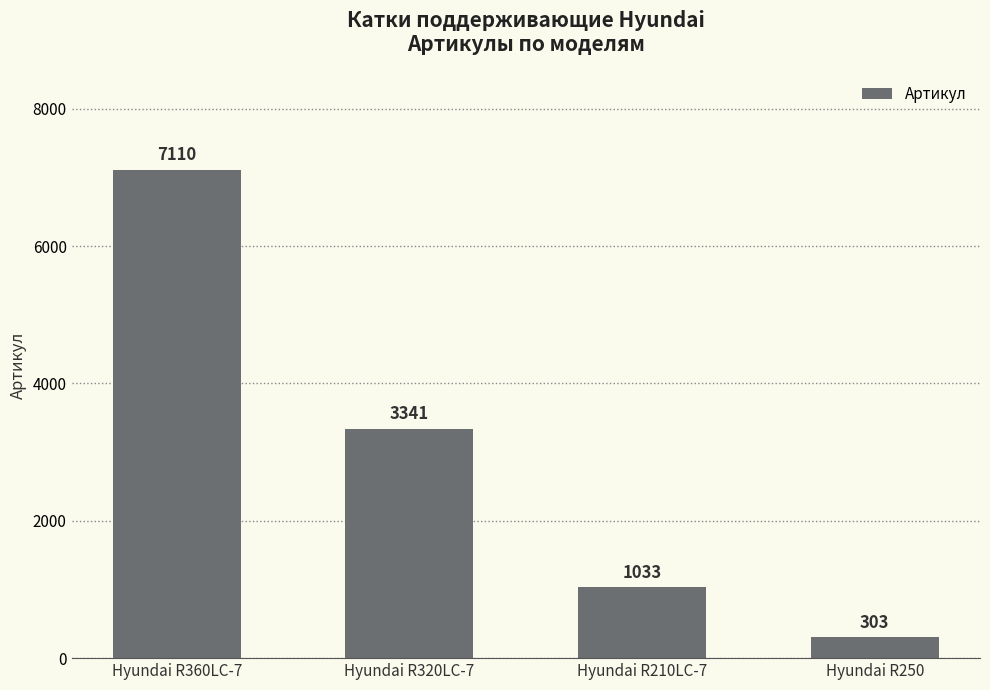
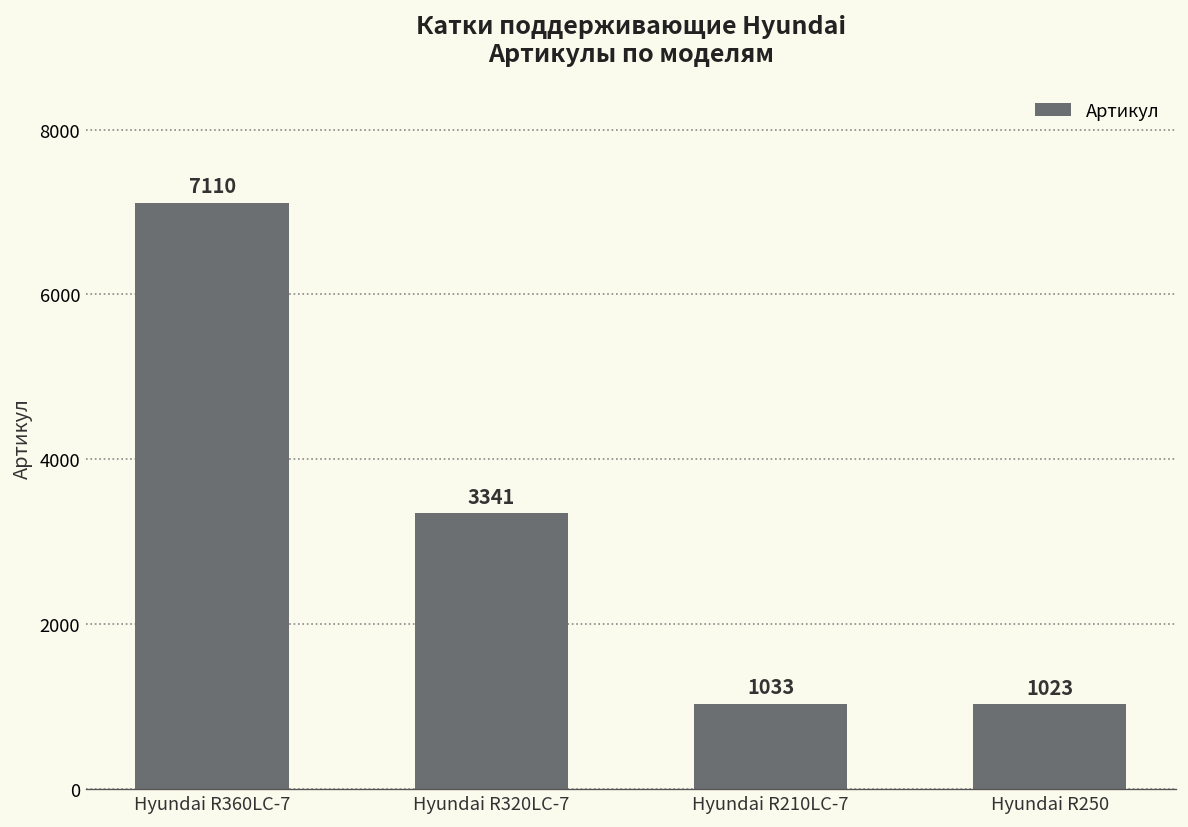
  {
    "Hyundai R360LC-7": 7110,
    "Hyundai R320LC-7": 3341,
    "Hyundai R210LC-7": 1033,
-   "Hyundai R250": 303
+   "Hyundai R250": 1023
  }
